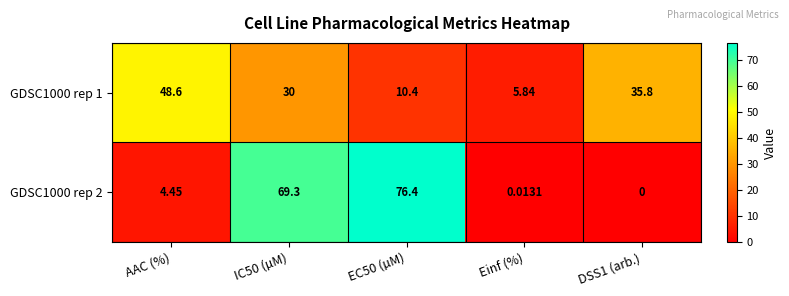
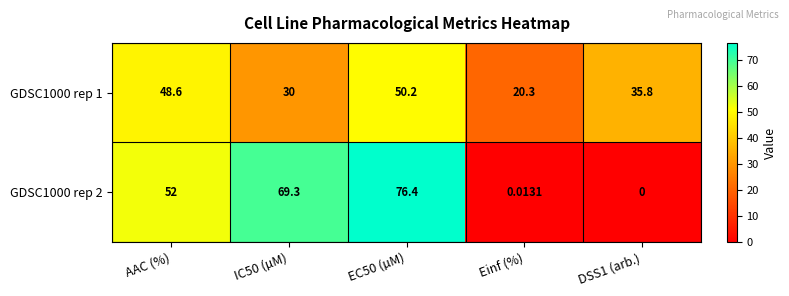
  {
    "GDSC1000 rep 1": {
      "AAC (%)": 48.6,
      "IC50 (µM)": 30,
-     "EC50 (µM)": 10.4,
-     "Einf (%)": 5.84,
+     "EC50 (µM)": 50.2,
+     "Einf (%)": 20.3,
      "DSS1 (arb.)": 35.8
    },
    "GDSC1000 rep 2": {
-     "AAC (%)": 4.45,
+     "AAC (%)": 52,
      "IC50 (µM)": 69.3,
      "EC50 (µM)": 76.4,
      "Einf (%)": 0.0131,
      "DSS1 (arb.)": 0
    }
  }
